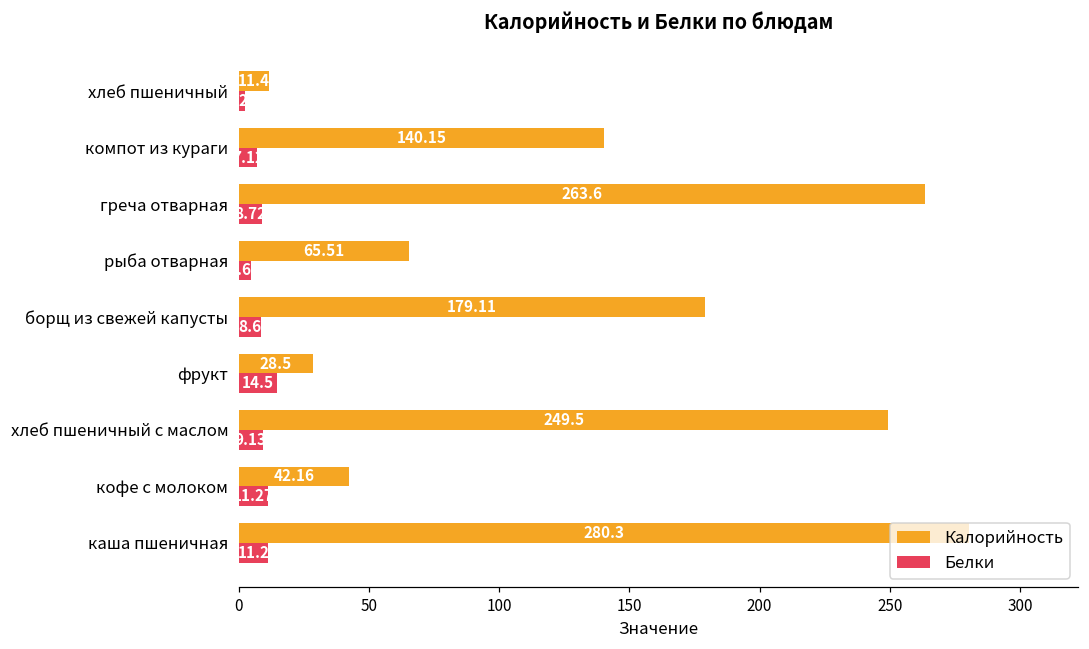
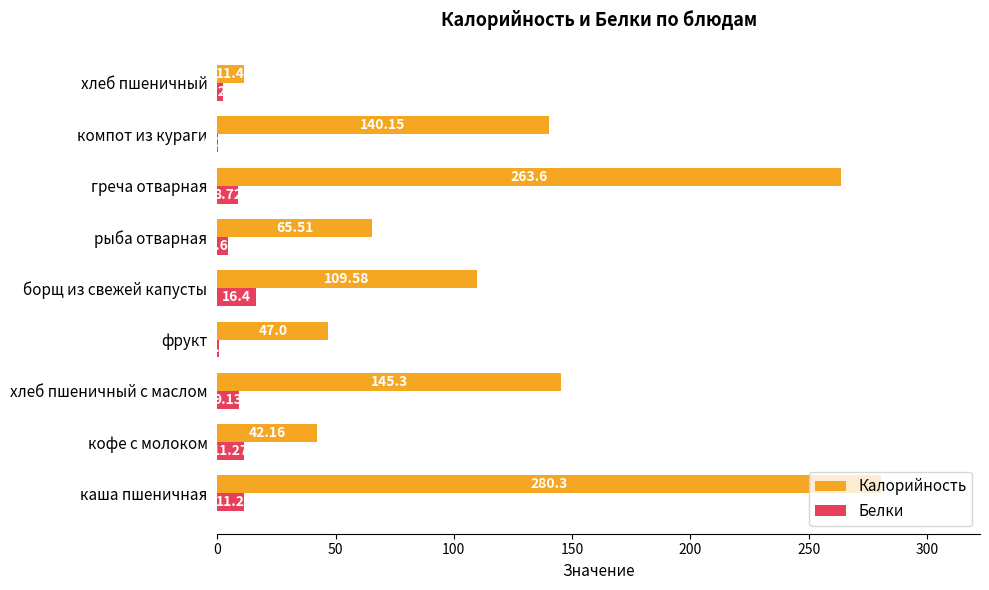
  {
    "Калорийность": {
      "хлеб пшеничный": 11.4,
      "компот из кураги": 140.15,
      "греча отварная": 263.6,
      "рыба отварная": 65.51,
-     "борщ из свежей капусты": 179.11,
-     "фрукт": 28.5,
-     "хлеб пшеничный с маслом": 249.5,
+     "борщ из свежей капусты": 109.58,
+     "фрукт": 47.0,
+     "хлеб пшеничный с маслом": 145.3,
      "кофе с молоком": 42.16
    },
    "Белки": {
-     "компот из кураги": 7,
+     "компот из кураги": 0,
      "греча отварная": 8.72,
-     "борщ из свежей капусты": 8.6,
-     "фрукт": 15,
+     "борщ из свежей капусты": 16.4,
+     "фрукт": 1,
      "хлеб пшеничный с маслом": 9.13,
      "кофе с молоком": 11.27,
      "каша пшеничная": 11.2
    }
  }
